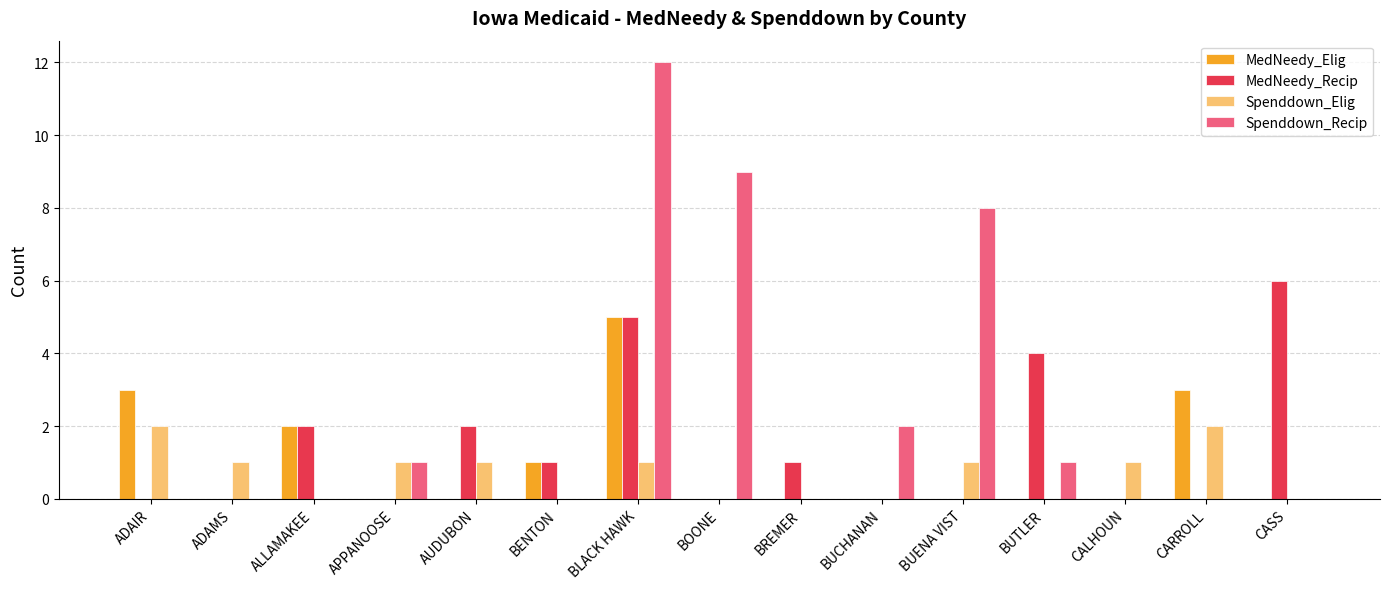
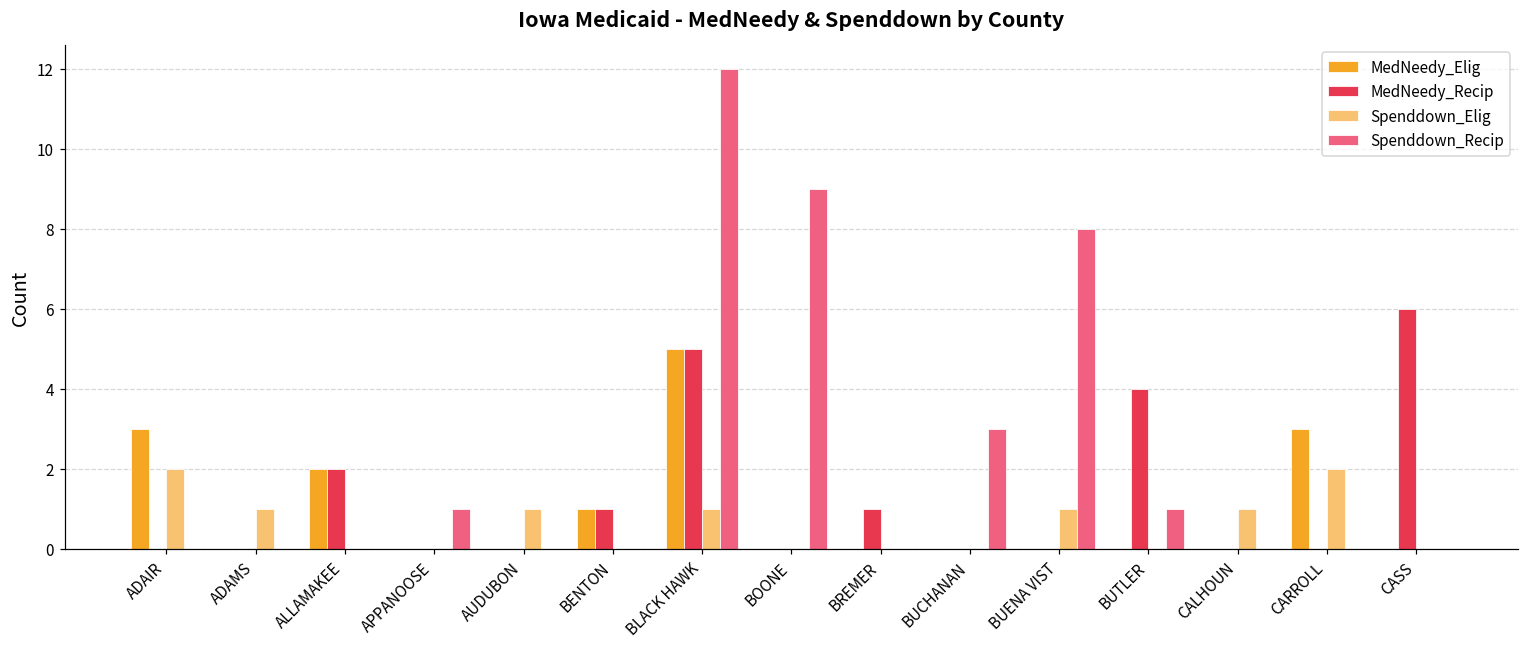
  {
    "MedNeedy_Elig": {
      "ADAIR": 3,
      "ADAMS": 0,
      "ALLAMAKEE": 2,
      "APPANOOSE": 0,
      "AUDUBON": 0,
      "BENTON": 1,
      "BLACK HAWK": 5,
      "BOONE": 0,
      "BREMER": 0,
      "BUCHANAN": 0,
      "BUENA VIST": 0,
      "BUTLER": 0,
      "CALHOUN": 0,
      "CARROLL": 3,
      "CASS": 0
    },
    "MedNeedy_Recip": {
      "ADAIR": 0,
      "ADAMS": 0,
      "ALLAMAKEE": 2,
      "APPANOOSE": 0,
-     "AUDUBON": 2,
+     "AUDUBON": 0,
      "BENTON": 1,
      "BLACK HAWK": 5,
      "BOONE": 0,
      "BREMER": 1,
      "BUCHANAN": 0,
      "BUENA VIST": 0,
      "BUTLER": 4,
      "CALHOUN": 0,
      "CARROLL": 0,
      "CASS": 6
    },
    "Spenddown_Elig": {
      "ADAIR": 2,
      "ADAMS": 1,
      "ALLAMAKEE": 0,
-     "APPANOOSE": 1,
+     "APPANOOSE": 0,
      "AUDUBON": 1,
      "BENTON": 0,
      "BLACK HAWK": 1,
      "BOONE": 0,
      "BREMER": 0,
      "BUCHANAN": 0,
      "BUENA VIST": 1,
      "BUTLER": 0,
      "CALHOUN": 1,
      "CARROLL": 2,
      "CASS": 0
    },
    "Spenddown_Recip": {
      "ADAIR": 0,
      "ADAMS": 0,
      "ALLAMAKEE": 0,
      "APPANOOSE": 1,
      "AUDUBON": 0,
      "BENTON": 0,
      "BLACK HAWK": 12,
      "BOONE": 9,
      "BREMER": 0,
-     "BUCHANAN": 2,
+     "BUCHANAN": 3,
      "BUENA VIST": 8,
      "BUTLER": 1,
      "CALHOUN": 0,
      "CARROLL": 0,
      "CASS": 0
    }
  }
